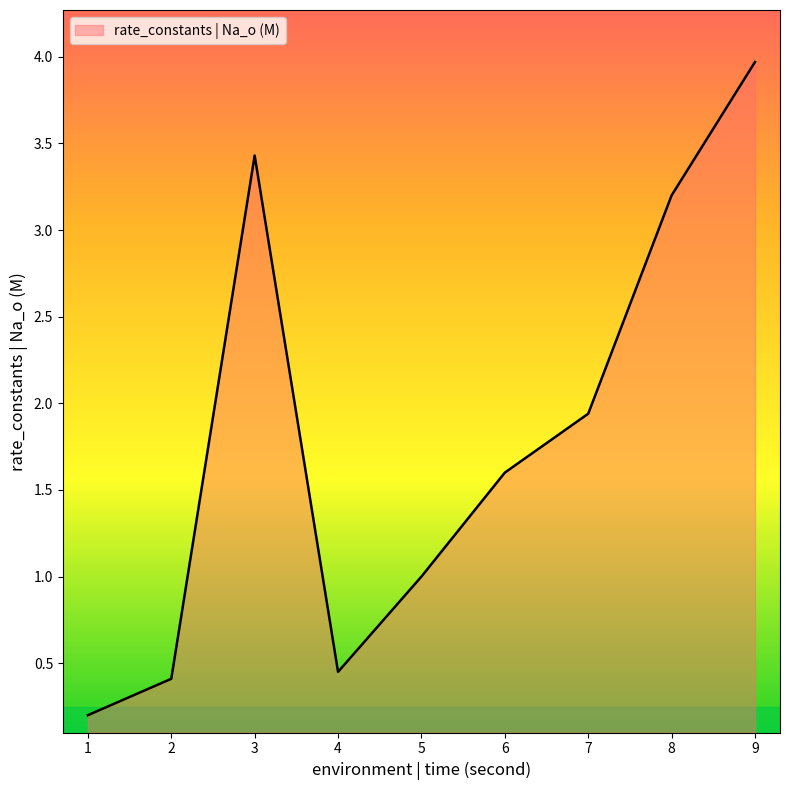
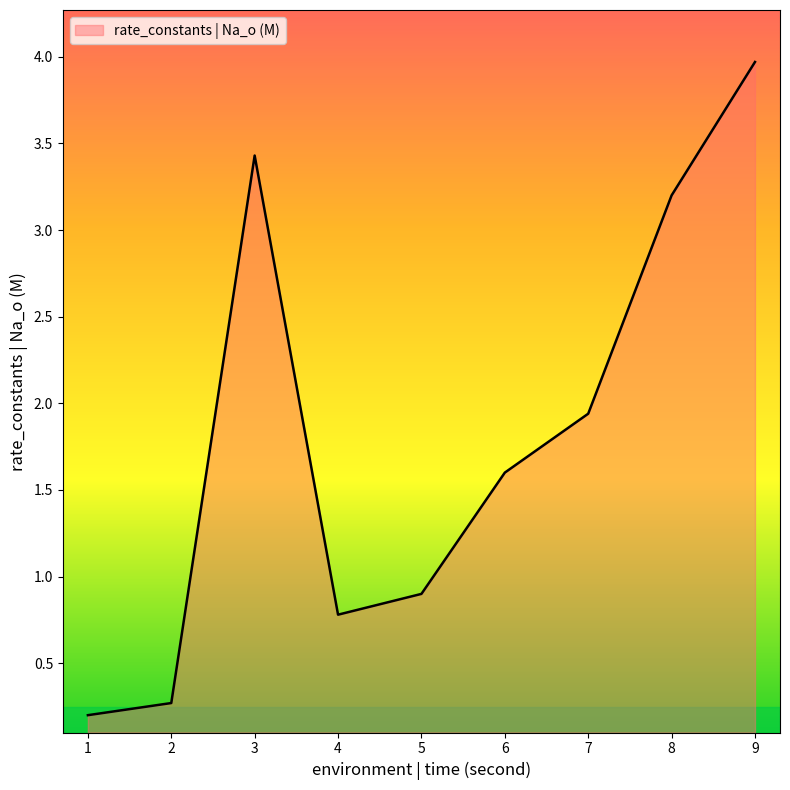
  {
-   "2": 0.41,
+   "2": 0.27,
    "3": 3.43,
-   "4": 0.45,
-   "5": 1.0,
+   "4": 0.78,
+   "5": 0.9,
    "6": 1.60,
    "7": 1.94,
    "8": 3.20,
    "9": 3.97
  }
